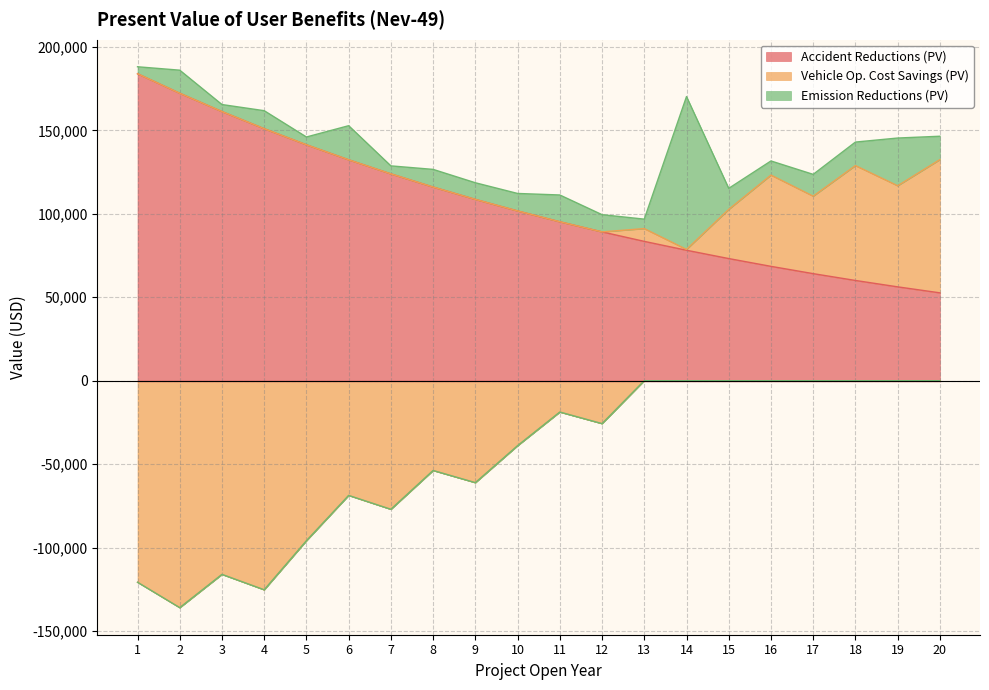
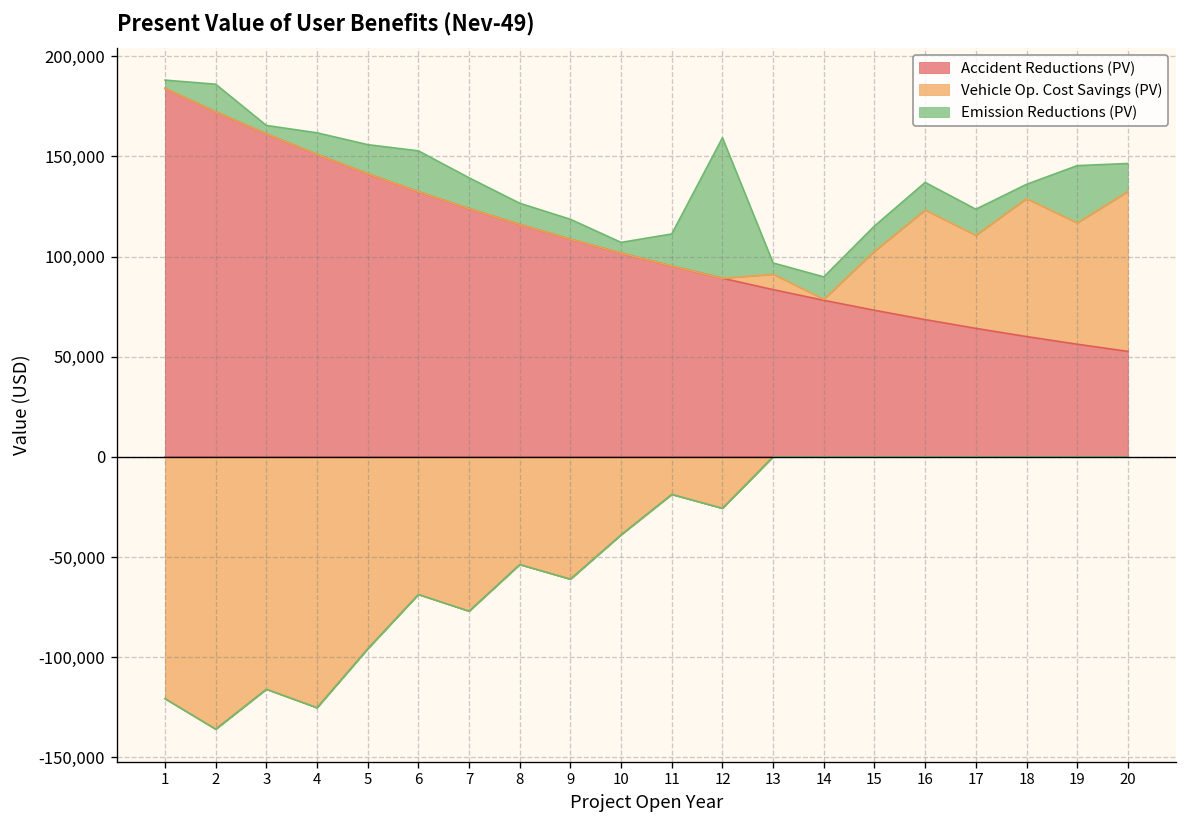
  {
    "Emission Reductions (PV)": {
      "1": "4,000",
      "2": "14,000",
      "3": "4,000",
      "4": "11,000",
-     "5": "5,000",
+     "5": "15,000",
      "6": "20,000",
-     "7": "5,000",
+     "7": "15,000",
      "8": "11,000",
      "9": "10,000",
-     "10": "10,000",
+     "10": "5,000",
      "11": "16,000",
-     "12": "10,000",
+     "12": "70,000",
      "13": "6,000",
-     "14": "92,000",
+     "14": "11,000",
      "15": "13,000",
-     "16": "8,000",
+     "16": "14,000",
      "17": "13,000",
-     "18": "14,000",
+     "18": "7,000",
      "19": "29,000",
      "20": "14,000"
    }
  }
